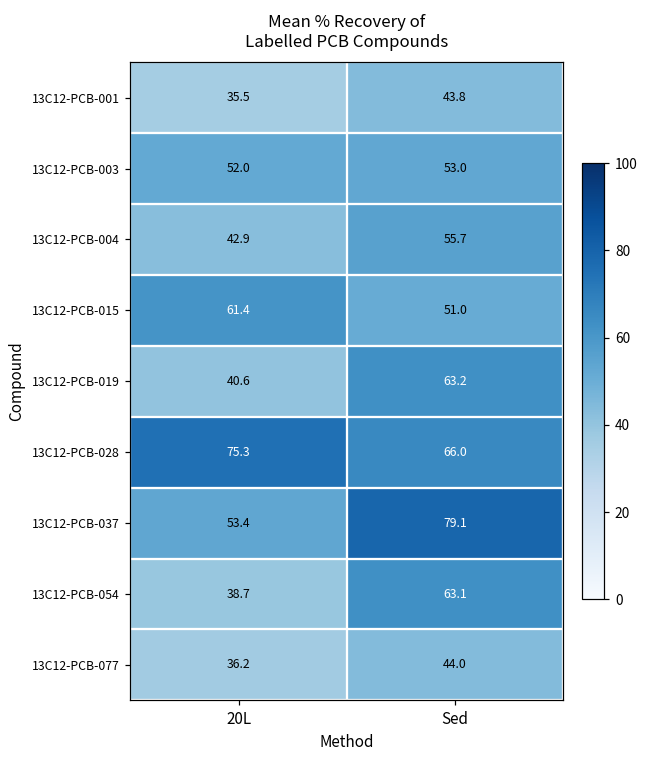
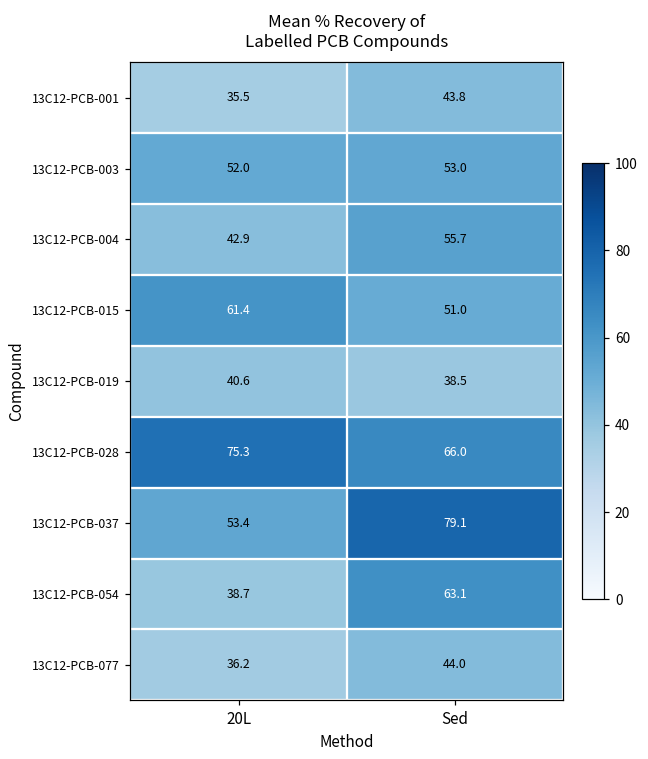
  {
    "13C12-PCB-001": {
      "20L": 35.5,
      "Sed": 43.8
    },
    "13C12-PCB-003": {
      "20L": 52.0,
      "Sed": 53.0
    },
    "13C12-PCB-004": {
      "20L": 42.9,
      "Sed": 55.7
    },
    "13C12-PCB-015": {
      "20L": 61.4,
      "Sed": 51.0
    },
    "13C12-PCB-019": {
      "20L": 40.6,
-     "Sed": 63.2
+     "Sed": 38.5
    },
    "13C12-PCB-028": {
      "20L": 75.3,
      "Sed": 66.0
    },
    "13C12-PCB-037": {
      "20L": 53.4,
      "Sed": 79.1
    },
    "13C12-PCB-054": {
      "20L": 38.7,
      "Sed": 63.1
    },
    "13C12-PCB-077": {
      "20L": 36.2,
      "Sed": 44.0
    }
  }
